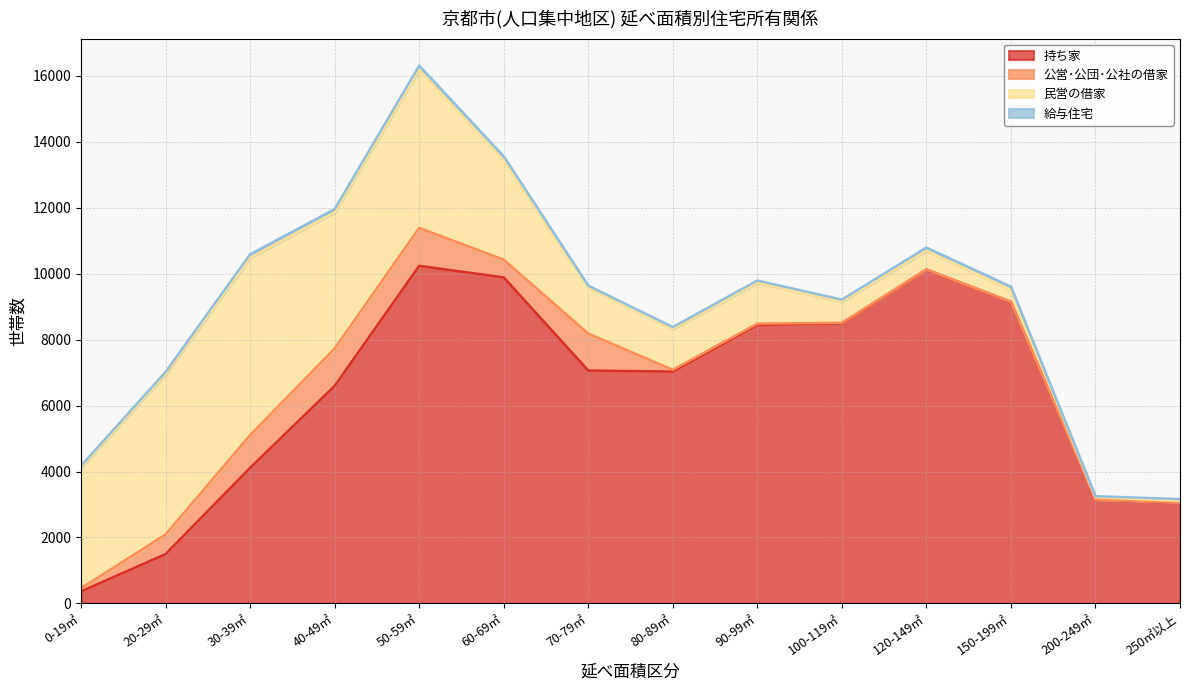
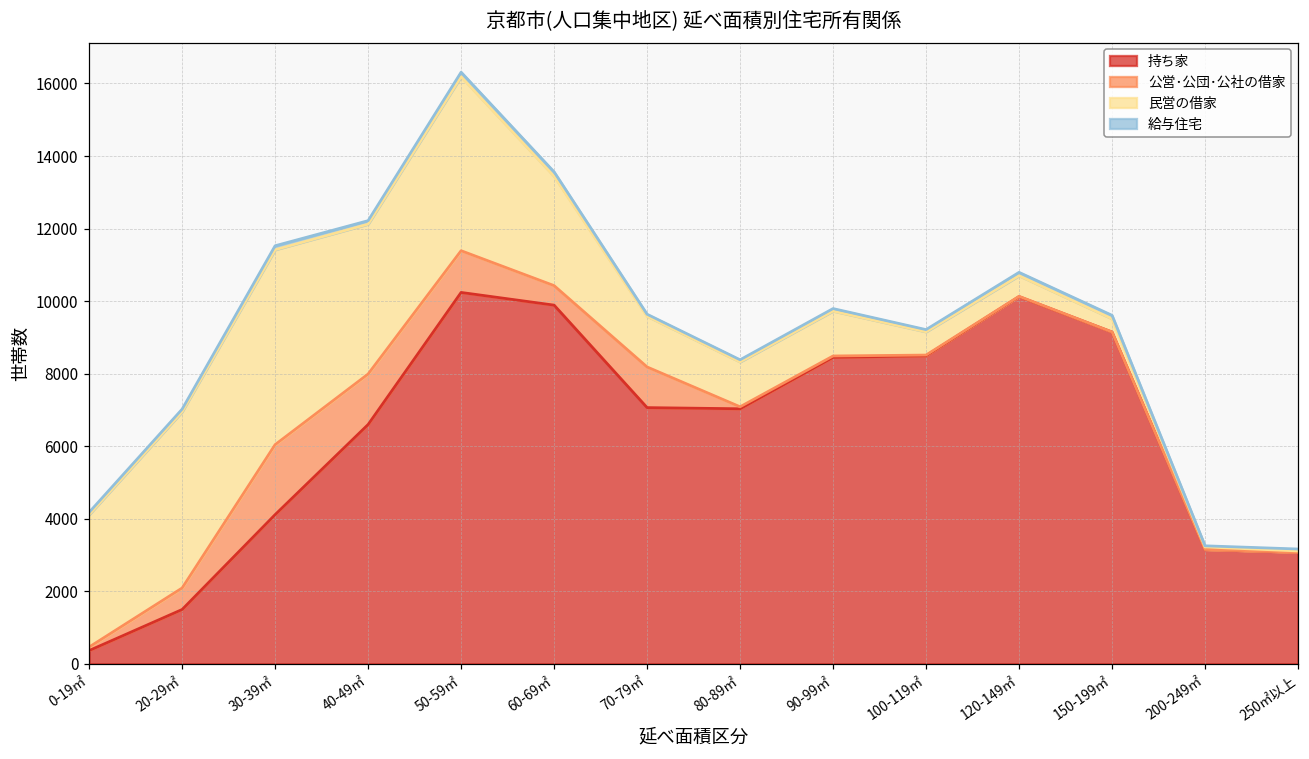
  {
    "持ち家": {
      "0-19㎡": 400,
      "20-29㎡": 1500,
      "30-39㎡": 4100,
      "40-49㎡": 6600,
      "50-59㎡": 10200,
      "60-69㎡": 9900,
      "70-79㎡": 7100
    },
    "公営･公団･公社の借家": {
      "0-19㎡": 100,
      "20-29㎡": 600,
-     "30-39㎡": 1000,
-     "40-49㎡": 1100,
+     "30-39㎡": 1900,
+     "40-49㎡": 1400,
      "50-59㎡": 1200,
      "60-69㎡": 500,
      "70-79㎡": 1100
    },
    "民営の借家": {
      "30-39㎡": 5400,
      "40-49㎡": 4100,
      "50-59㎡": 4800,
      "60-69㎡": 3000,
      "120-149㎡": 600,
      "150-199㎡": 400
    },
    "給与住宅": {
      "30-39㎡": 100,
      "40-49㎡": 100,
      "50-59㎡": 100,
      "60-69㎡": 100,
      "120-149㎡": 100,
      "150-199㎡": 100
    }
  }
